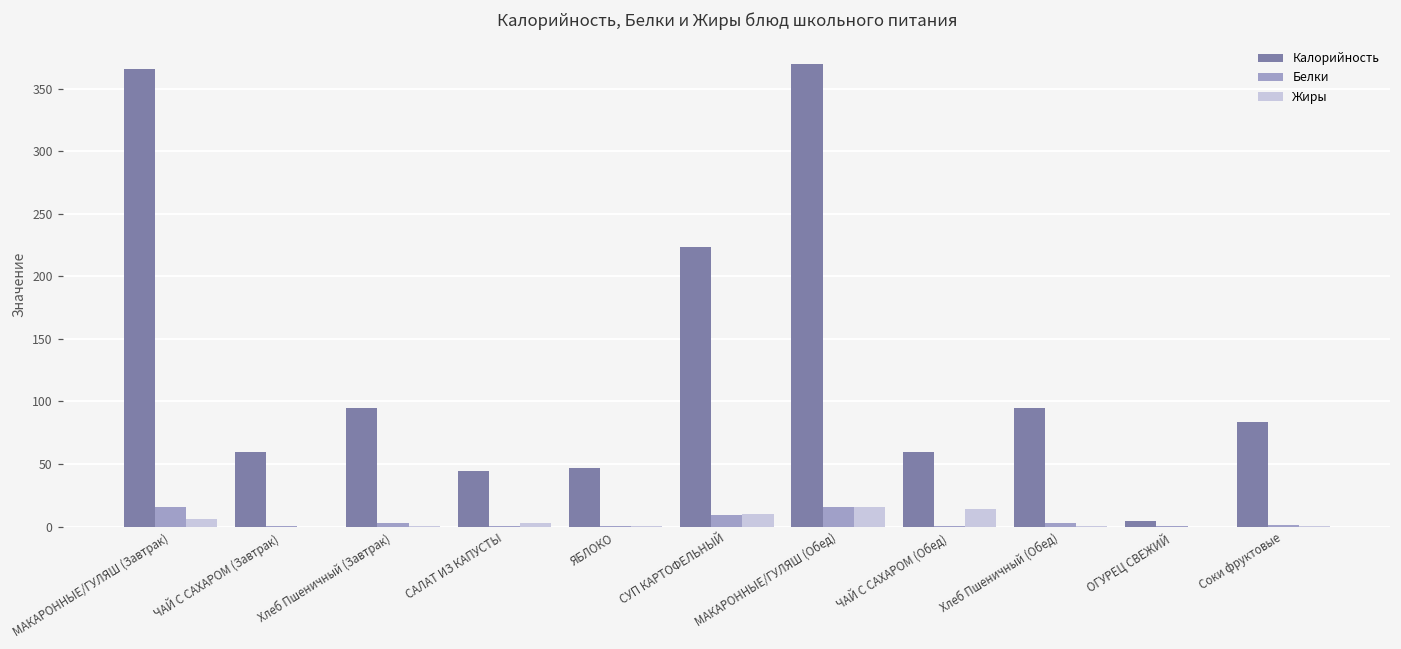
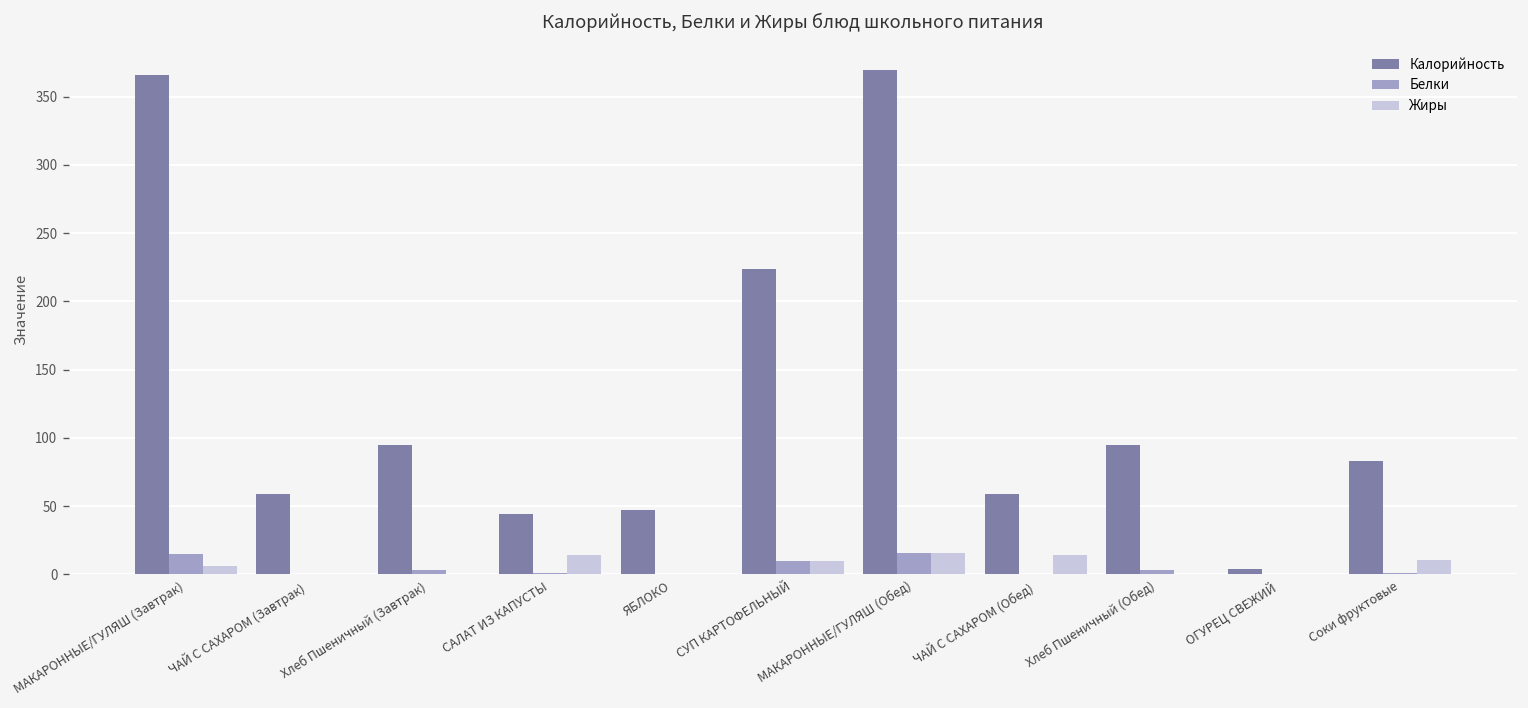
  {
    "Жиры": {
      "МАКАРОННЫЕ/ГУЛЯШ (Завтрак)": 6,
      "ЧАЙ С САХАРОМ (Завтрак)": 0,
-     "САЛАТ ИЗ КАПУСТЫ": 3,
+     "САЛАТ ИЗ КАПУСТЫ": 14,
      "СУП КАРТОФЕЛЬНЫЙ": 10,
      "МАКАРОННЫЕ/ГУЛЯШ (Обед)": 16,
      "ЧАЙ С САХАРОМ (Обед)": 14,
      "ОГУРЕЦ СВЕЖИЙ": 0,
-     "Соки фруктовые": 0
+     "Соки фруктовые": 11
    }
  }
